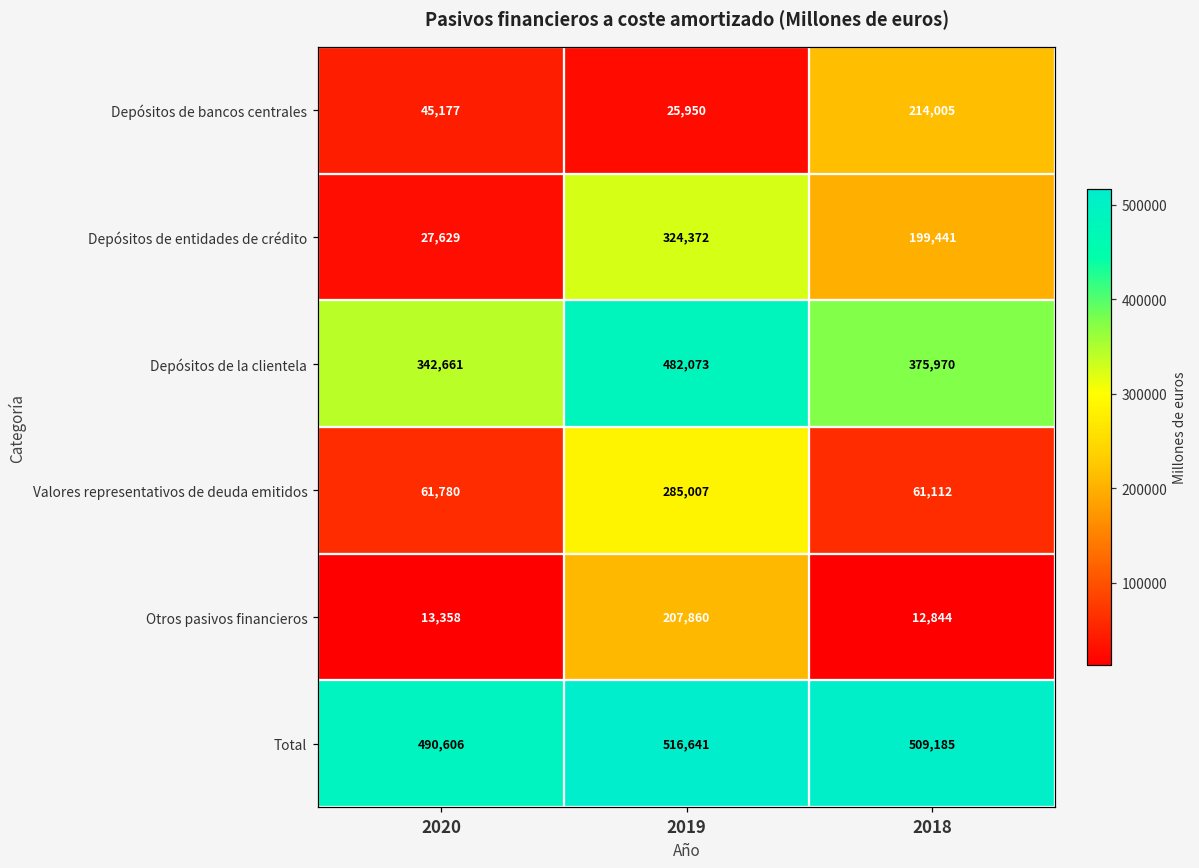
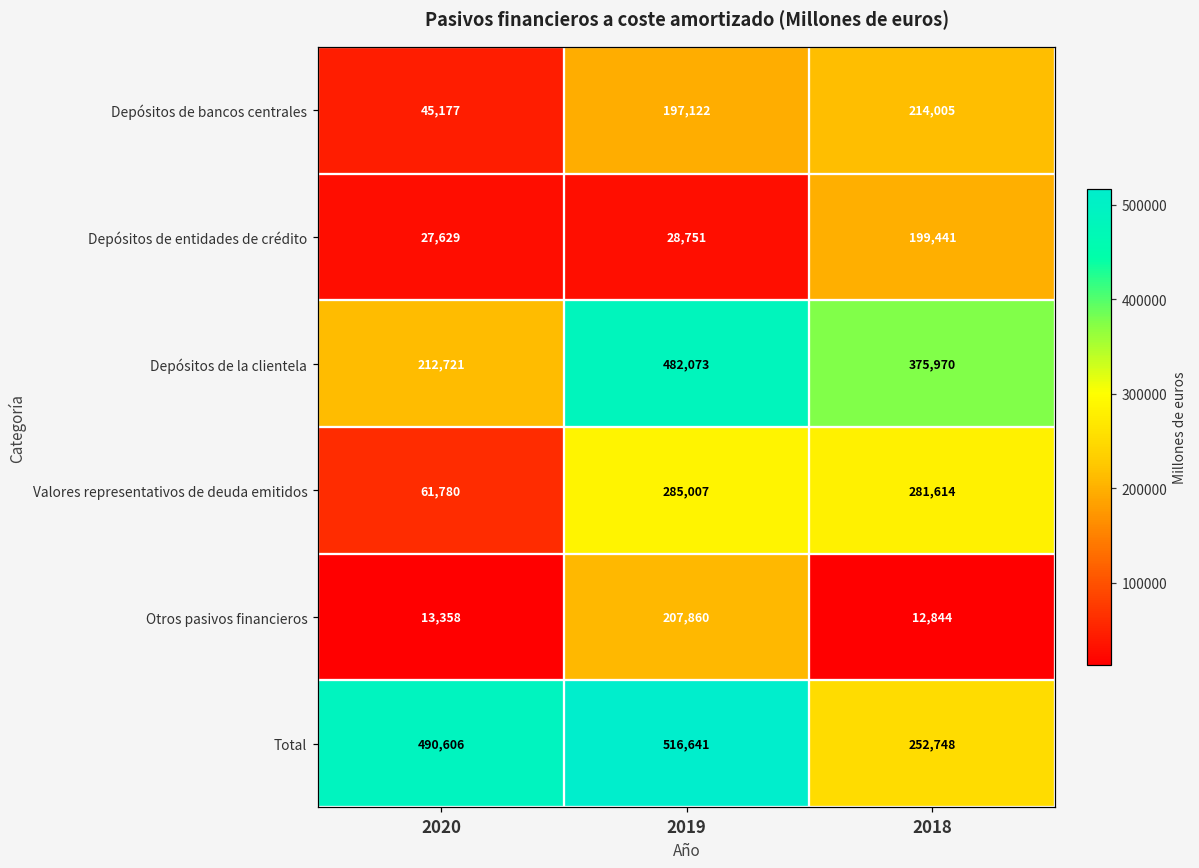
  {
    "Depósitos de bancos centrales": {
      "2020": "45,177",
-     "2019": "25,950",
+     "2019": "197,122",
      "2018": "214,005"
    },
    "Depósitos de entidades de crédito": {
      "2020": "27,629",
-     "2019": "324,372",
+     "2019": "28,751",
      "2018": "199,441"
    },
    "Depósitos de la clientela": {
-     "2020": "342,661",
+     "2020": "212,721",
      "2019": "482,073",
      "2018": "375,970"
    },
    "Valores representativos de deuda emitidos": {
      "2020": "61,780",
      "2019": "285,007",
-     "2018": "61,112"
+     "2018": "281,614"
    },
    "Otros pasivos financieros": {
      "2020": "13,358",
      "2019": "207,860",
      "2018": "12,844"
    },
    "Total": {
      "2020": "490,606",
      "2019": "516,641",
-     "2018": "509,185"
+     "2018": "252,748"
    }
  }
